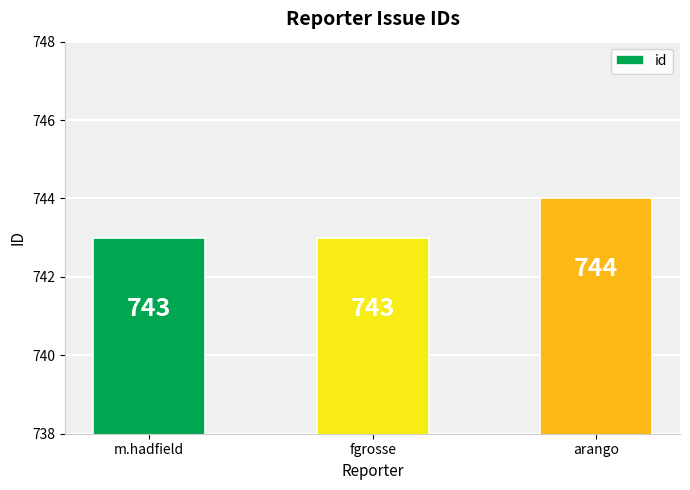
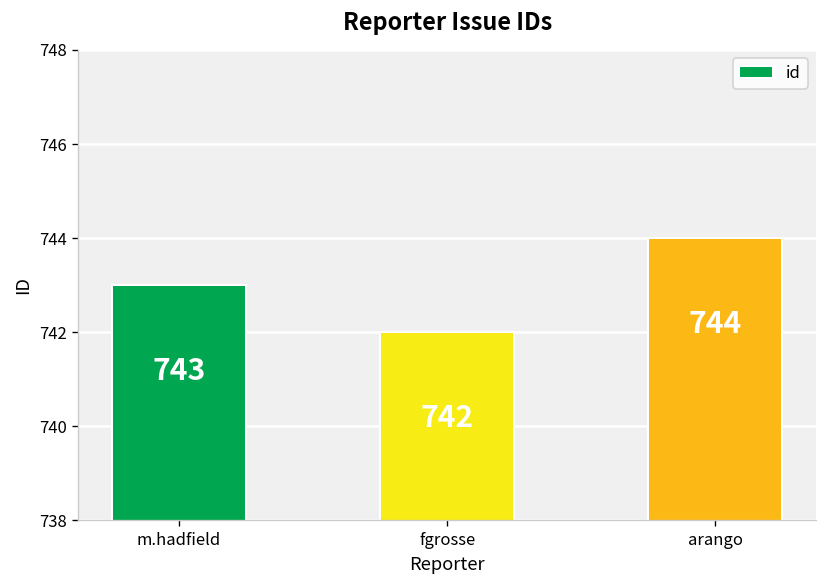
  {
    "m.hadfield": 743,
-   "fgrosse": 743,
+   "fgrosse": 742,
    "arango": 744
  }
